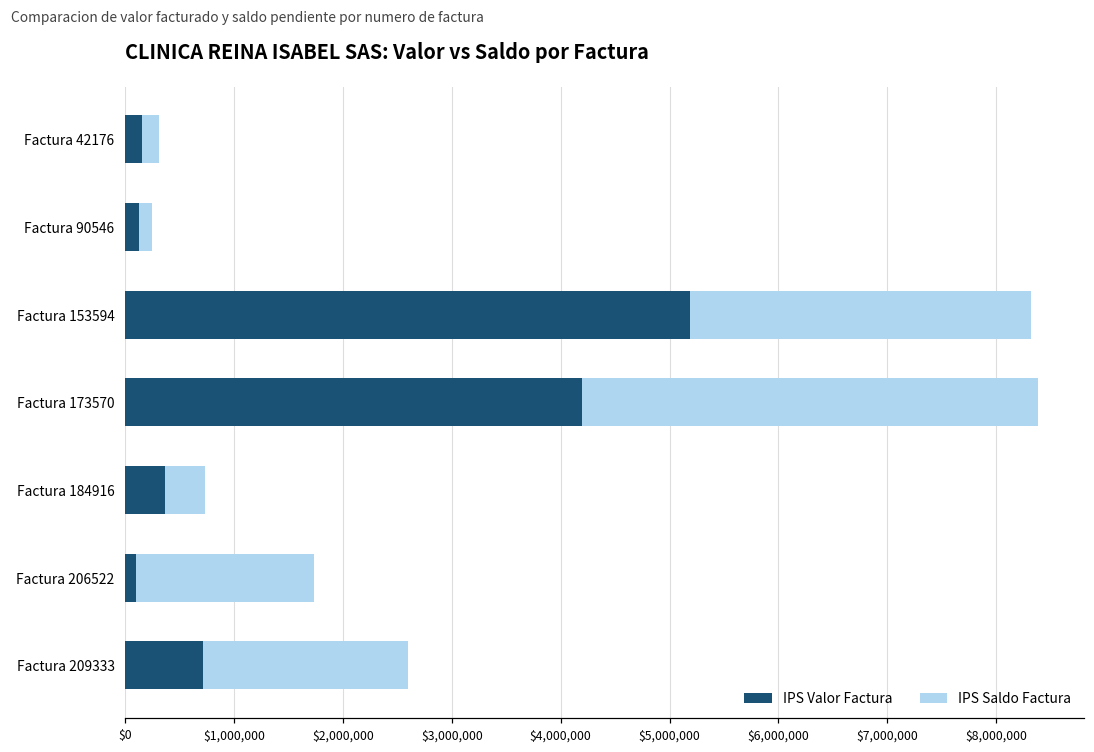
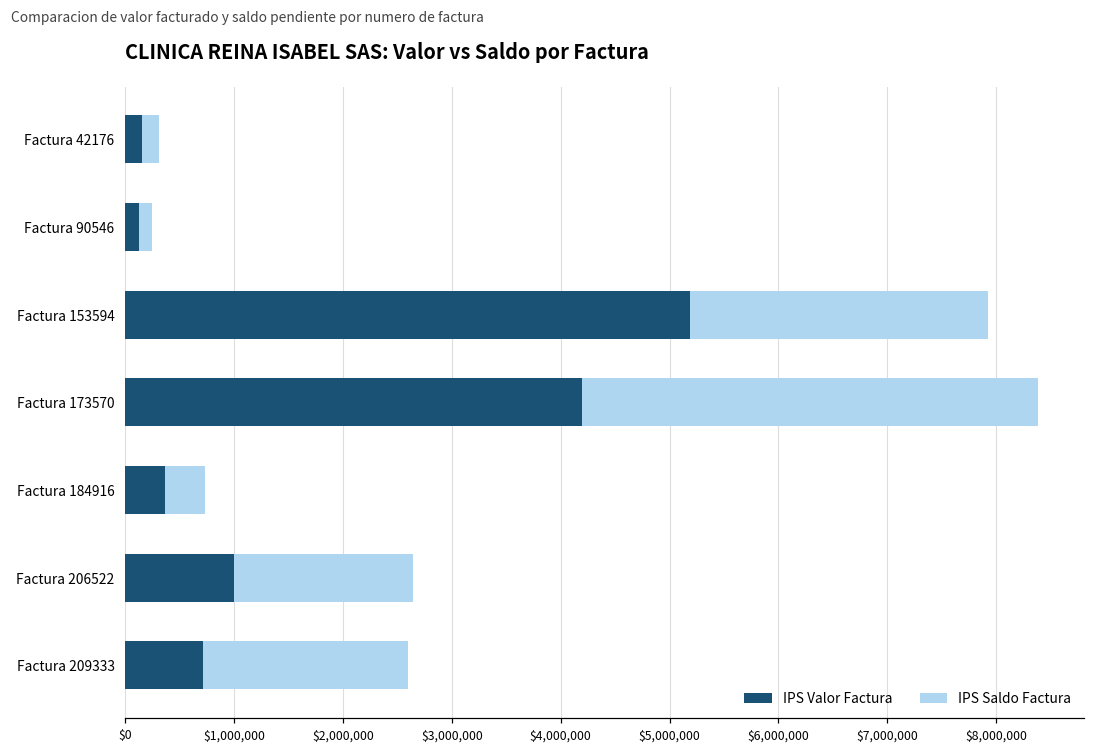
  {
    "IPS Valor Factura": {
      "Factura 42176": "$200,000",
      "Factura 90546": "$100,000",
      "Factura 153594": "$5,200,000",
      "Factura 173570": "$4,200,000",
      "Factura 184916": "$400,000",
-     "Factura 206522": "$100,000",
+     "Factura 206522": "$1,000,000",
      "Factura 209333": "$700,000"
    },
    "IPS Saldo Factura": {
      "Factura 42176": "$200,000",
      "Factura 90546": "$100,000",
-     "Factura 153594": "$3,100,000",
+     "Factura 153594": "$2,700,000",
      "Factura 173570": "$4,200,000",
      "Factura 184916": "$400,000",
      "Factura 206522": "$1,600,000",
      "Factura 209333": "$1,900,000"
    }
  }
